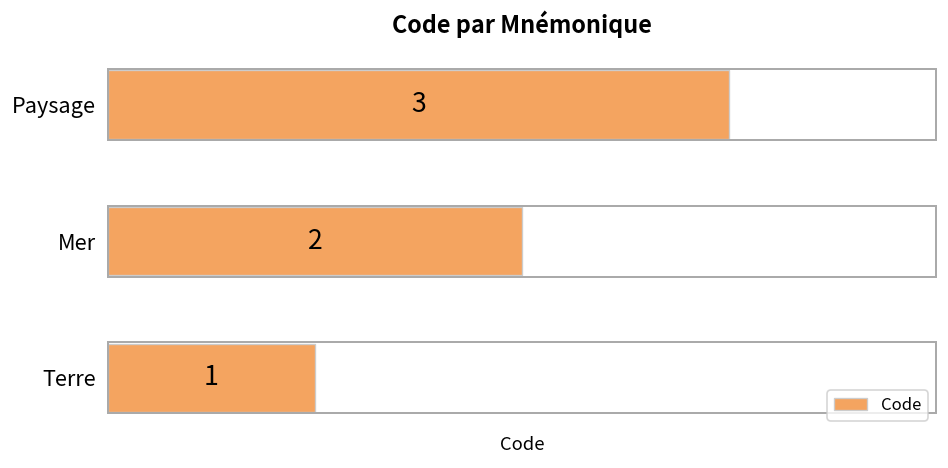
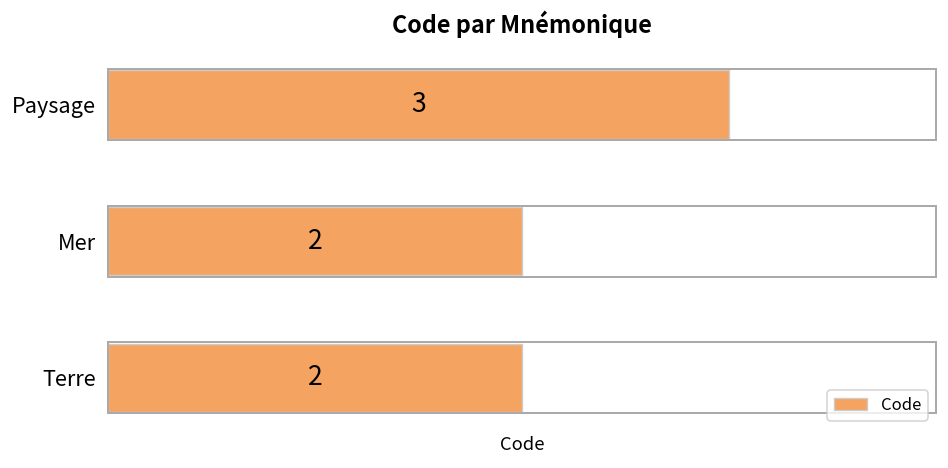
  {
    "Paysage": 3,
    "Mer": 2,
-   "Terre": 1
+   "Terre": 2
  }
